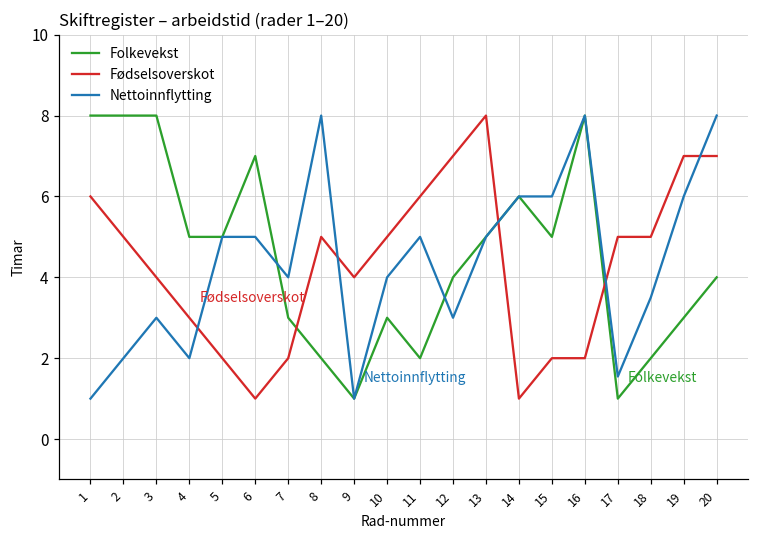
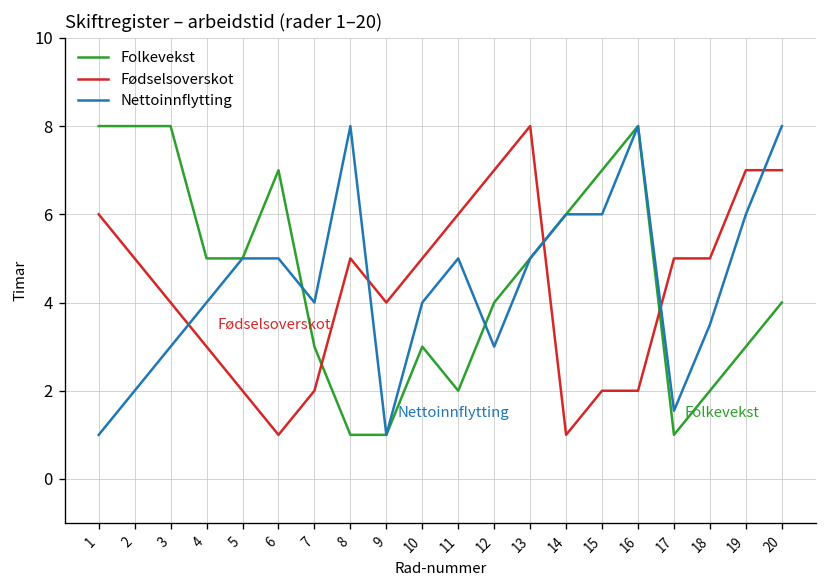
  {
    "Folkevekst": {
      "1": 8,
      "2": 8,
      "3": 8,
      "4": 5,
      "6": 7,
      "7": 3,
-     "8": 2,
+     "8": 1,
      "10": 3,
      "11": 2,
      "12": 4,
-     "15": 5,
+     "15": 7,
      "17": 1,
      "18": 2,
      "19": 3,
      "20": 4
    },
    "Fødselsoverskot": {
      "1": 6,
      "2": 5,
      "3": 4,
      "4": 3,
      "5": 2,
      "6": 1,
      "7": 2,
      "8": 5,
      "9": 4,
      "10": 5,
      "11": 6,
      "12": 7,
      "13": 8,
      "14": 1,
      "15": 2,
      "16": 2,
      "17": 5,
      "18": 5,
      "19": 7,
      "20": 7
    },
    "Nettoinnflytting": {
      "1": 1,
      "2": 2,
      "3": 3,
-     "4": 2,
+     "4": 4,
      "6": 5,
      "7": 4,
      "8": 8,
      "10": 4,
      "11": 5,
      "12": 3,
      "15": 6,
      "17": 1.5,
      "18": 3.5,
      "19": 6,
      "20": 8
    }
  }
